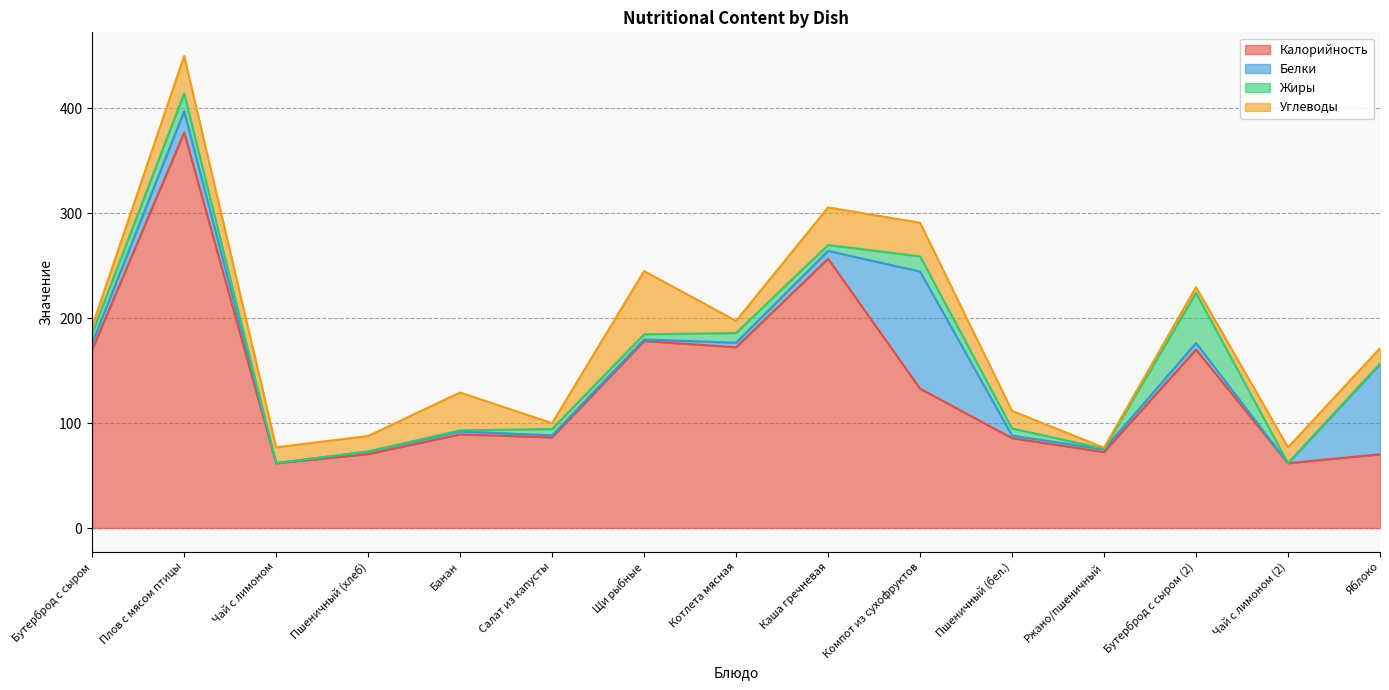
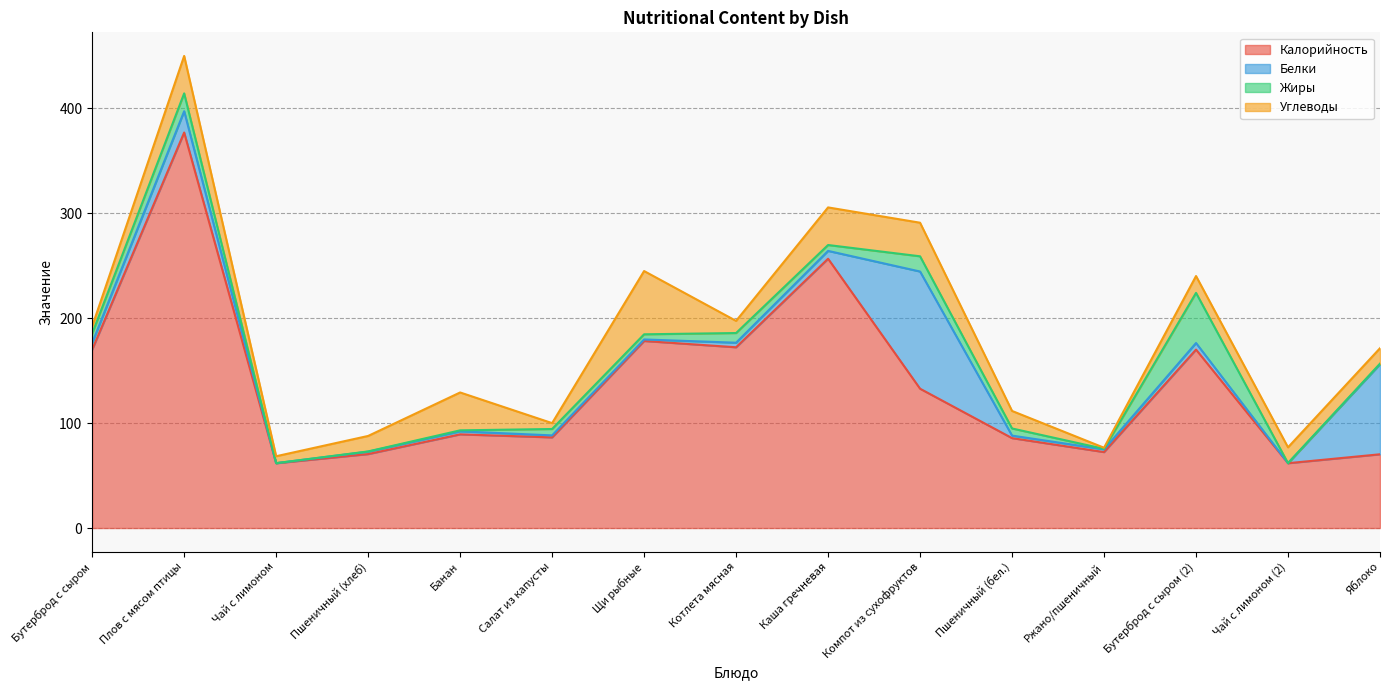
  {
    "Калорийность": {
      "Бутерброд с сыром": 170,
      "Плов с мясом птицы": 377,
      "Банан": 89,
      "Котлета мясная": 172,
      "Каша гречневая": 257,
      "Компот из сухофруктов": 133,
      "Ржано/пшеничный": 72,
      "Бутерброд с сыром (2)": 170,
      "Яблоко": 70
    },
    "Белки": {
      "Бутерброд с сыром": 6,
      "Плов с мясом птицы": 20,
      "Котлета мясная": 4,
      "Каша гречневая": 7,
      "Компот из сухофруктов": 112,
      "Бутерброд с сыром (2)": 6
    },
    "Жиры": {
      "Бутерброд с сыром": 9,
      "Плов с мясом птицы": 17,
      "Салат из капусты": 6,
      "Щи рыбные": 5,
      "Котлета мясная": 9,
      "Каша гречневая": 6,
      "Компот из сухофруктов": 15,
      "Пшеничный (бел.)": 7,
      "Бутерброд с сыром (2)": 48
    },
    "Углеводы": {
      "Бутерброд с сыром": 7,
      "Плов с мясом птицы": 36,
-     "Чай с лимоном": 15,
+     "Чай с лимоном": 7,
      "Пшеничный (хлеб)": 15,
      "Банан": 36,
      "Салат из капусты": 6,
      "Щи рыбные": 60,
      "Котлета мясная": 12,
      "Каша гречневая": 36,
      "Компот из сухофруктов": 32,
      "Пшеничный (бел.)": 17,
-     "Бутерброд с сыром (2)": 6,
+     "Бутерброд с сыром (2)": 16,
      "Чай с лимоном (2)": 15,
      "Яблоко": 15
    }
  }
